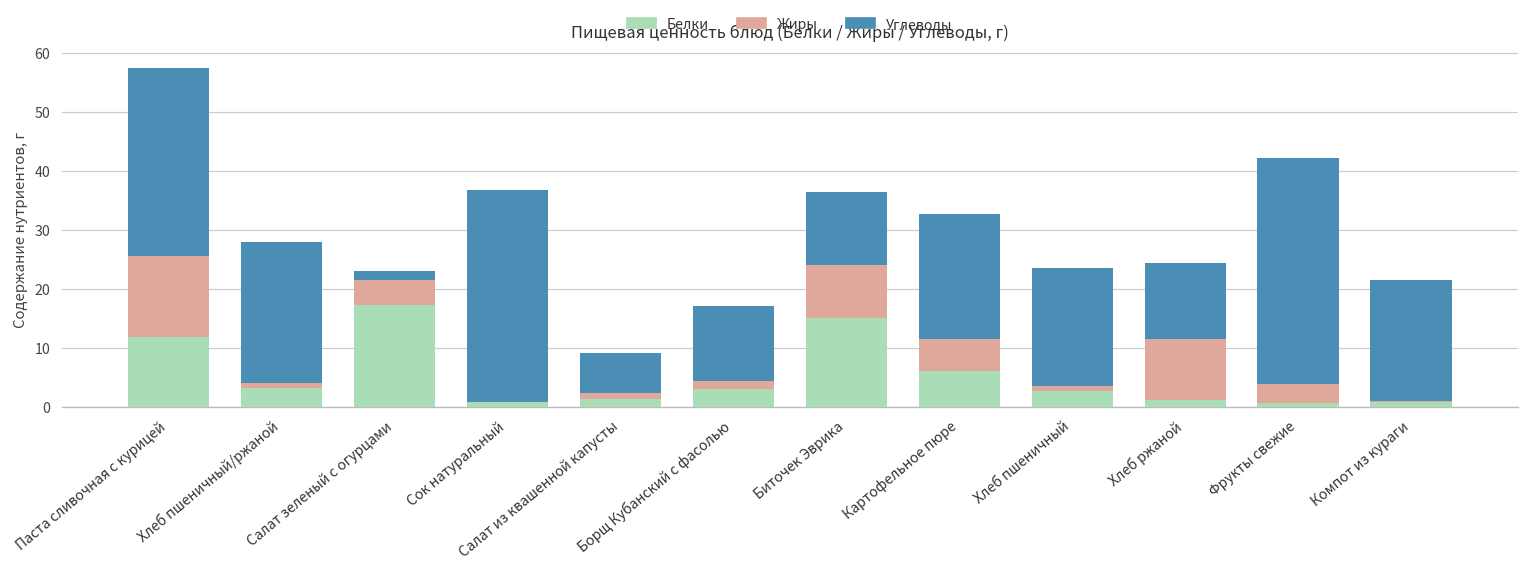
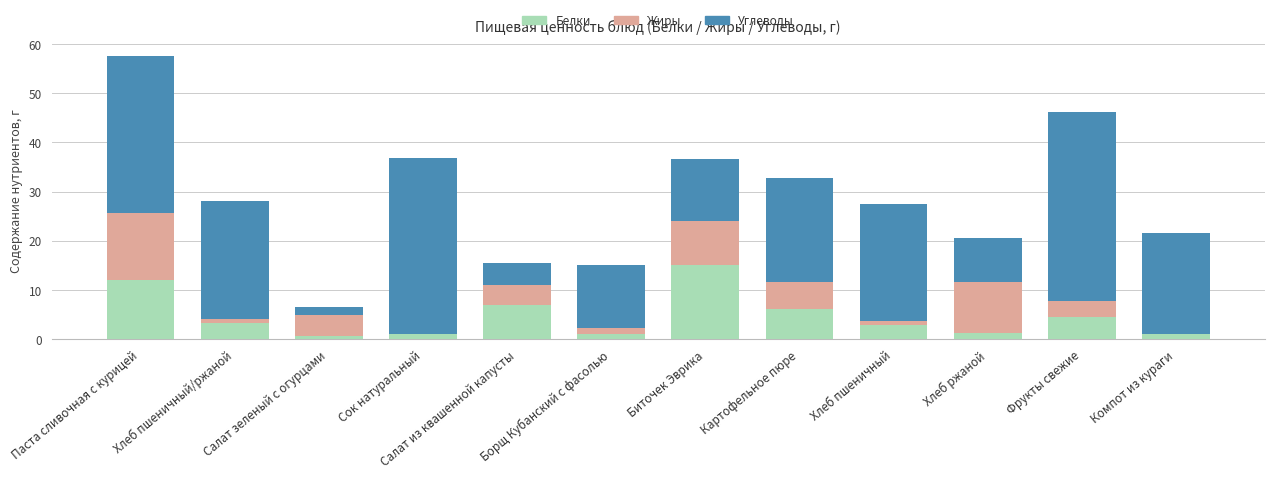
  {
    "Белки": {
      "Паста сливочная с курицей": 12,
      "Хлеб пшеничный/ржаной": 3,
-     "Салат зеленый с огурцами": 17,
+     "Салат зеленый с огурцами": 1,
      "Сок натуральный": 1,
-     "Салат из квашенной капусты": 1,
-     "Борщ Кубанский с фасолью": 3,
+     "Салат из квашенной капусты": 7,
+     "Борщ Кубанский с фасолью": 1,
      "Биточек Эврика": 15,
      "Картофельное пюре": 6,
      "Хлеб пшеничный": 3,
      "Хлеб ржаной": 1,
-     "Фрукты свежие": 1,
+     "Фрукты свежие": 5,
      "Компот из кураги": 1
    },
    "Жиры": {
      "Паста сливочная с курицей": 14,
      "Хлеб пшеничный/ржаной": 1,
      "Салат зеленый с огурцами": 4,
      "Сок натуральный": 0,
-     "Салат из квашенной капусты": 1,
+     "Салат из квашенной капусты": 4,
      "Борщ Кубанский с фасолью": 1,
      "Биточек Эврика": 9,
      "Картофельное пюре": 6,
      "Хлеб пшеничный": 1,
      "Хлеб ржаной": 10,
      "Фрукты свежие": 3
    },
    "Углеводы": {
      "Паста сливочная с курицей": 32,
      "Хлеб пшеничный/ржаной": 24,
      "Салат зеленый с огурцами": 1,
      "Сок натуральный": 36,
-     "Салат из квашенной капусты": 7,
+     "Салат из квашенной капусты": 4,
      "Борщ Кубанский с фасолью": 13,
      "Биточек Эврика": 12,
      "Картофельное пюре": 21,
-     "Хлеб пшеничный": 20,
-     "Хлеб ржаной": 13,
+     "Хлеб пшеничный": 24,
+     "Хлеб ржаной": 9,
      "Фрукты свежие": 38,
      "Компот из кураги": 21
    }
  }
